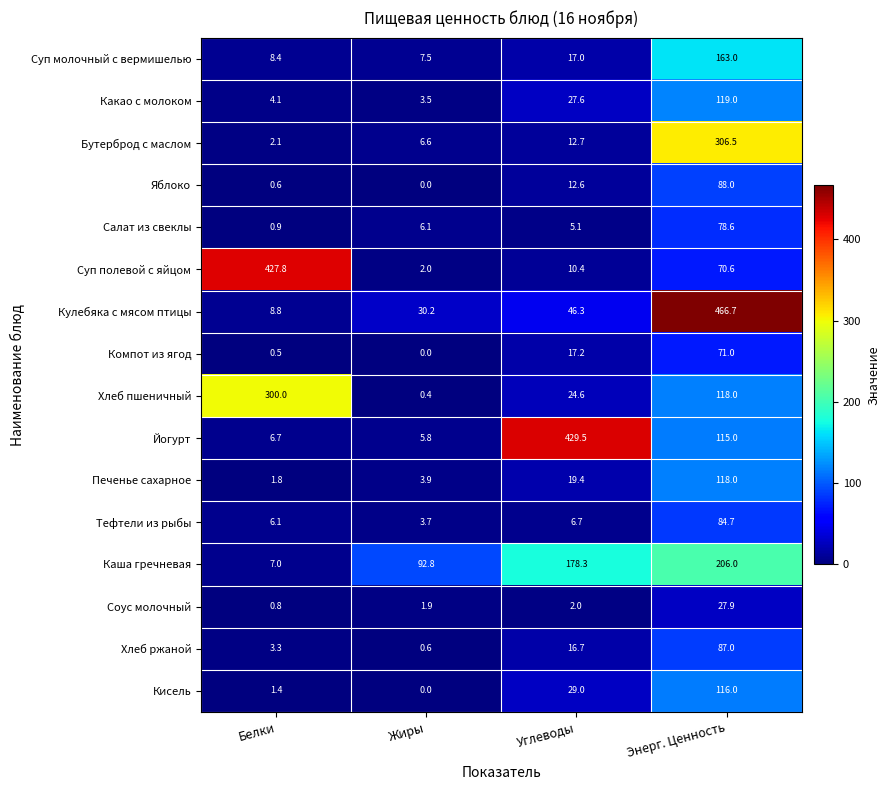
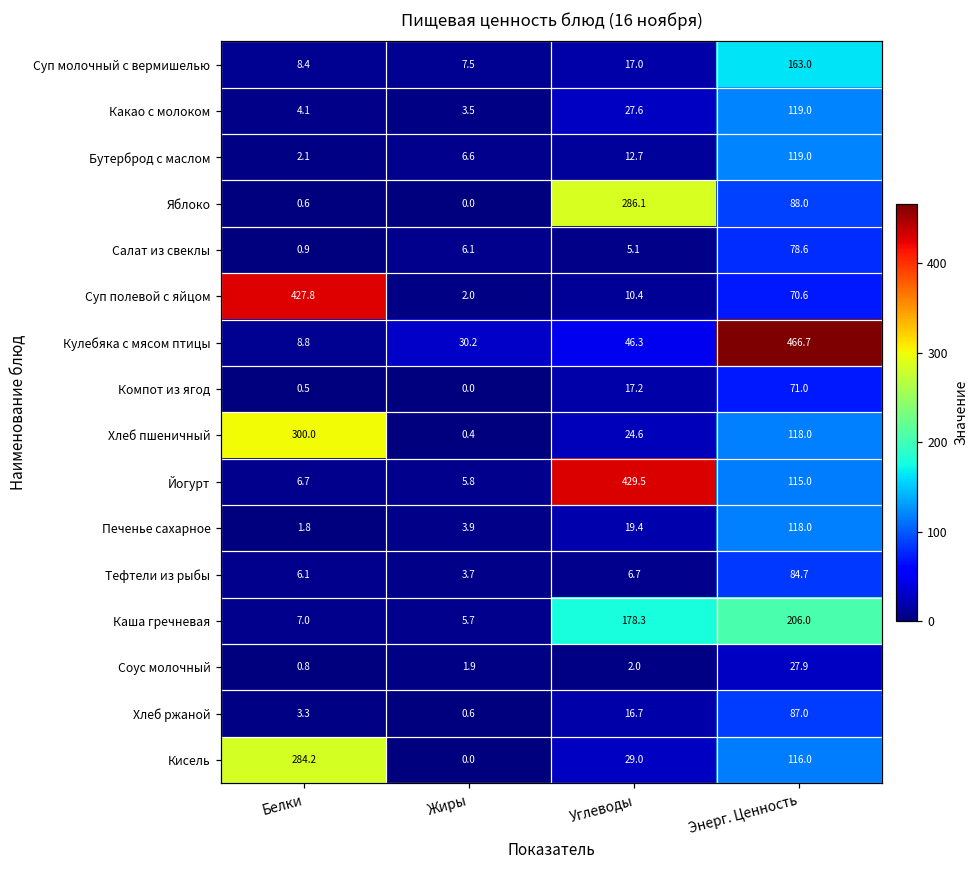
  {
    "Суп молочный с вермишелью": {
      "Белки": 8.4,
      "Жиры": 7.5,
      "Углеводы": 17.0,
      "Энерг. Ценность": 163.0
    },
    "Какао с молоком": {
      "Белки": 4.1,
      "Жиры": 3.5,
      "Углеводы": 27.6,
      "Энерг. Ценность": 119.0
    },
    "Бутерброд с маслом": {
      "Белки": 2.1,
      "Жиры": 6.6,
      "Углеводы": 12.7,
-     "Энерг. Ценность": 306.5
+     "Энерг. Ценность": 119.0
    },
    "Яблоко": {
      "Белки": 0.6,
      "Жиры": 0.0,
-     "Углеводы": 12.6,
+     "Углеводы": 286.1,
      "Энерг. Ценность": 88.0
    },
    "Салат из свеклы": {
      "Белки": 0.9,
      "Жиры": 6.1,
      "Углеводы": 5.1,
      "Энерг. Ценность": 78.6
    },
    "Суп полевой с яйцом": {
      "Белки": 427.8,
      "Жиры": 2.0,
      "Углеводы": 10.4,
      "Энерг. Ценность": 70.6
    },
    "Кулебяка с мясом птицы": {
      "Белки": 8.8,
      "Жиры": 30.2,
      "Углеводы": 46.3,
      "Энерг. Ценность": 466.7
    },
    "Компот из ягод": {
      "Белки": 0.5,
      "Жиры": 0.0,
      "Углеводы": 17.2,
      "Энерг. Ценность": 71.0
    },
    "Хлеб пшеничный": {
      "Белки": 300.0,
      "Жиры": 0.4,
      "Углеводы": 24.6,
      "Энерг. Ценность": 118.0
    },
    "Йогурт": {
      "Белки": 6.7,
      "Жиры": 5.8,
      "Углеводы": 429.5,
      "Энерг. Ценность": 115.0
    },
    "Печенье сахарное": {
      "Белки": 1.8,
      "Жиры": 3.9,
      "Углеводы": 19.4,
      "Энерг. Ценность": 118.0
    },
    "Тефтели из рыбы": {
      "Белки": 6.1,
      "Жиры": 3.7,
      "Углеводы": 6.7,
      "Энерг. Ценность": 84.7
    },
    "Каша гречневая": {
      "Белки": 7.0,
-     "Жиры": 92.8,
+     "Жиры": 5.7,
      "Углеводы": 178.3,
      "Энерг. Ценность": 206.0
    },
    "Соус молочный": {
      "Белки": 0.8,
      "Жиры": 1.9,
      "Углеводы": 2.0,
      "Энерг. Ценность": 27.9
    },
    "Хлеб ржаной": {
      "Белки": 3.3,
      "Жиры": 0.6,
      "Углеводы": 16.7,
      "Энерг. Ценность": 87.0
    },
    "Кисель": {
-     "Белки": 1.4,
+     "Белки": 284.2,
      "Жиры": 0.0,
      "Углеводы": 29.0,
      "Энерг. Ценность": 116.0
    }
  }
